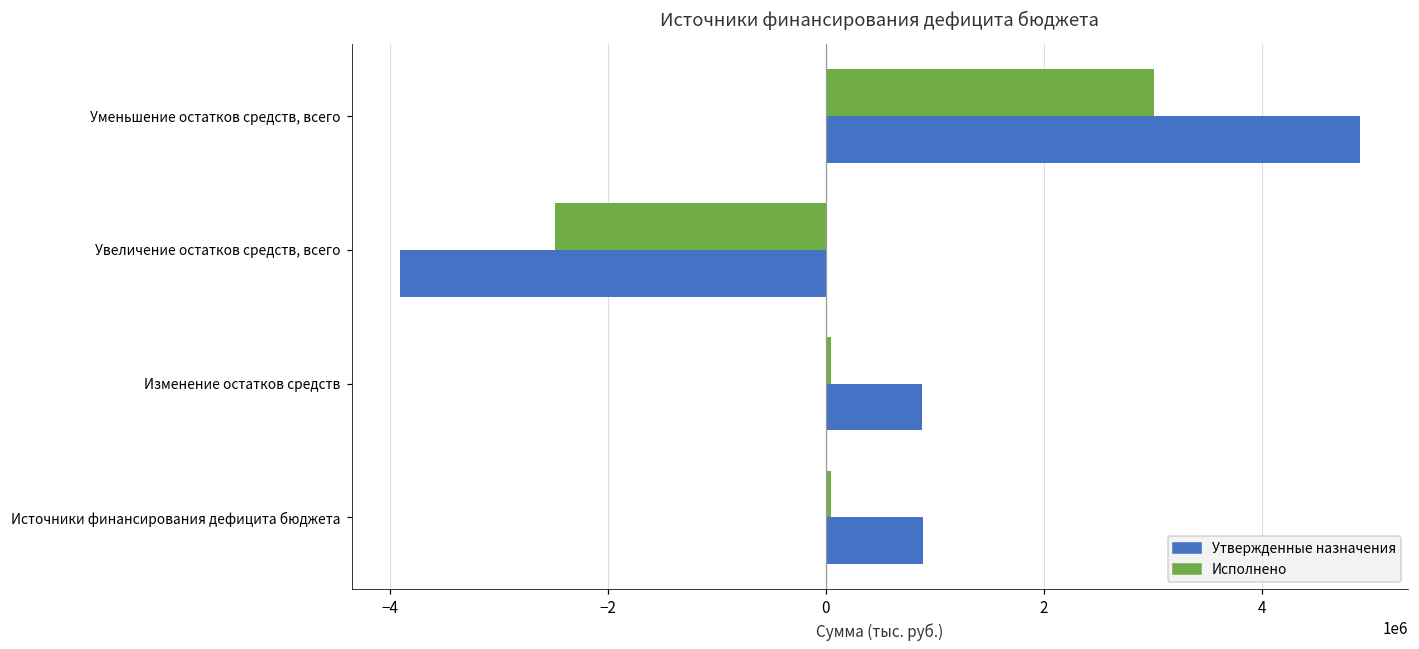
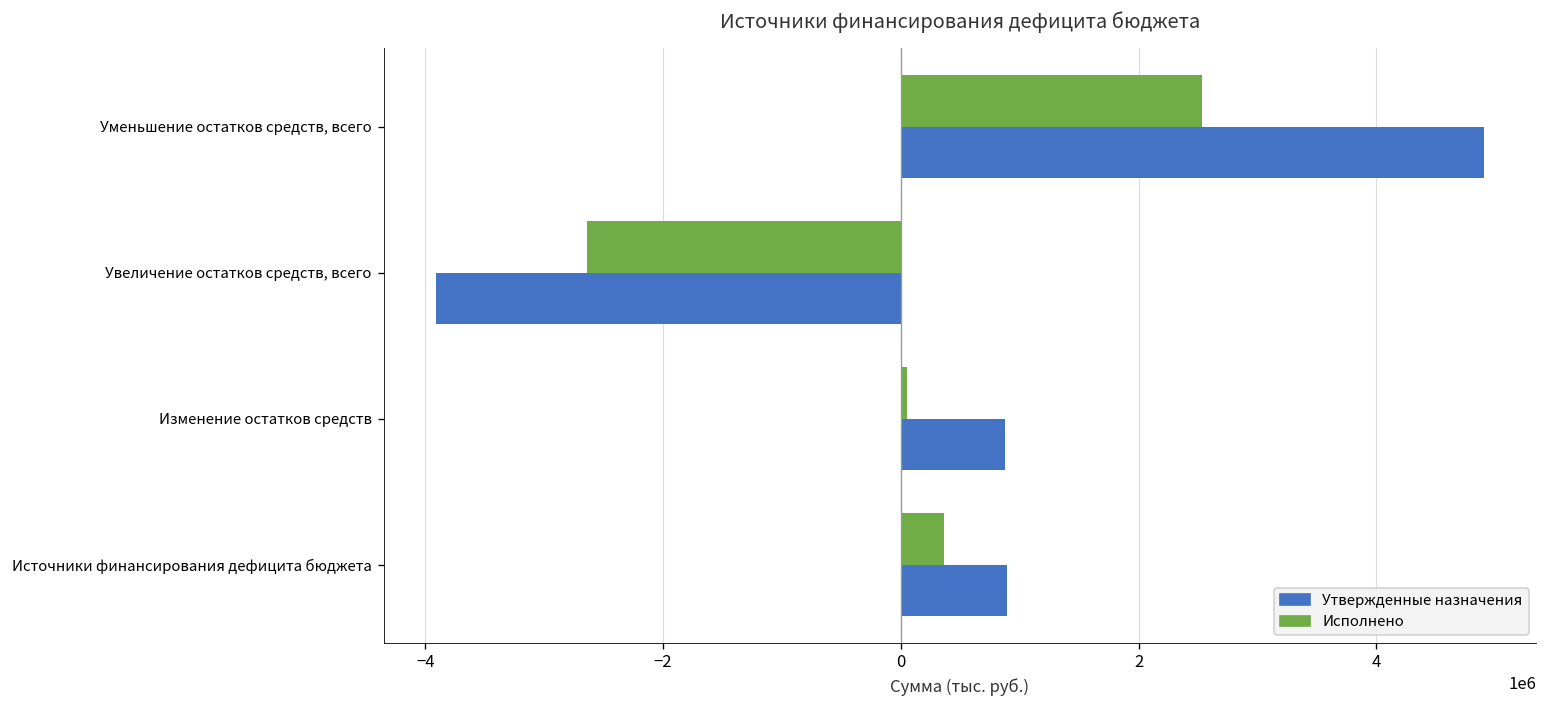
  {
    "Утвержденные назначения": {
      "Уменьшение остатков средств, всего": 4900000,
      "Увеличение остатков средств, всего": -3900000,
      "Изменение остатков средств": 900000,
      "Источники финансирования дефицита бюджета": 900000
    },
    "Исполнено": {
-     "Уменьшение остатков средств, всего": 3000000,
-     "Увеличение остатков средств, всего": -2500000,
+     "Уменьшение остатков средств, всего": 2500000,
+     "Увеличение остатков средств, всего": -2600000,
      "Изменение остатков средств": 0,
-     "Источники финансирования дефицита бюджета": 0
+     "Источники финансирования дефицита бюджета": 400000
    }
  }
